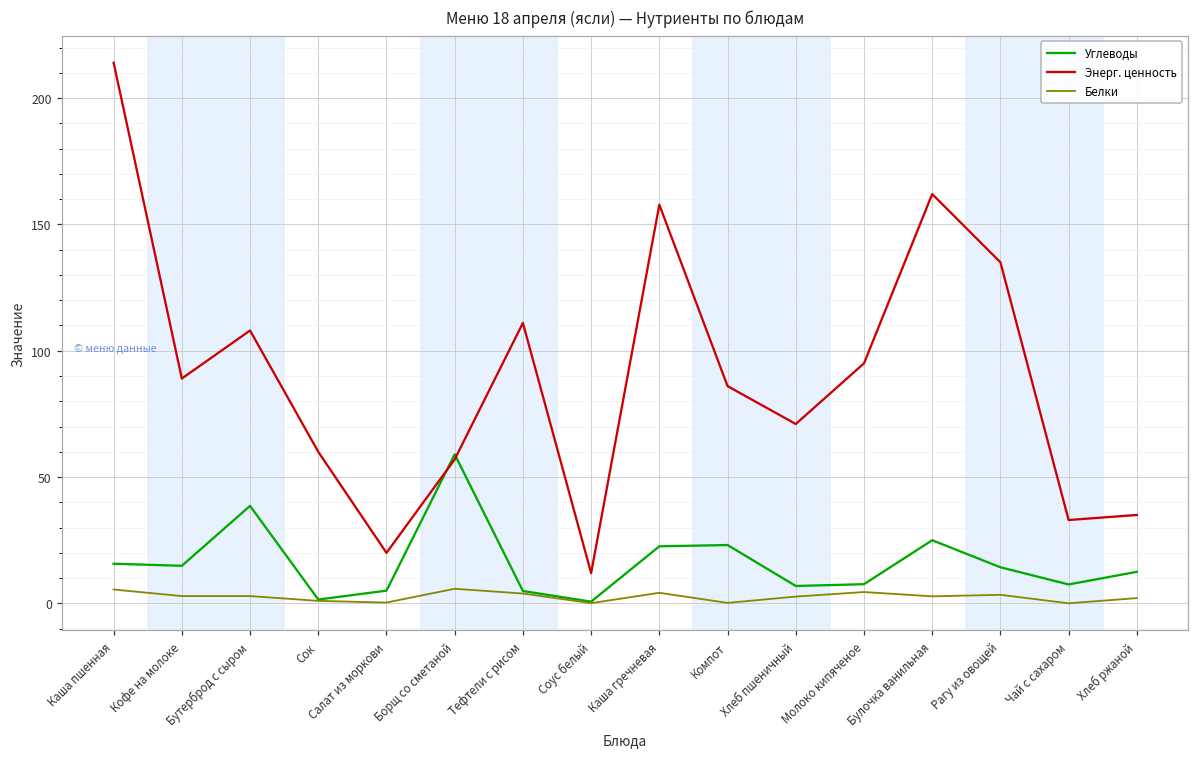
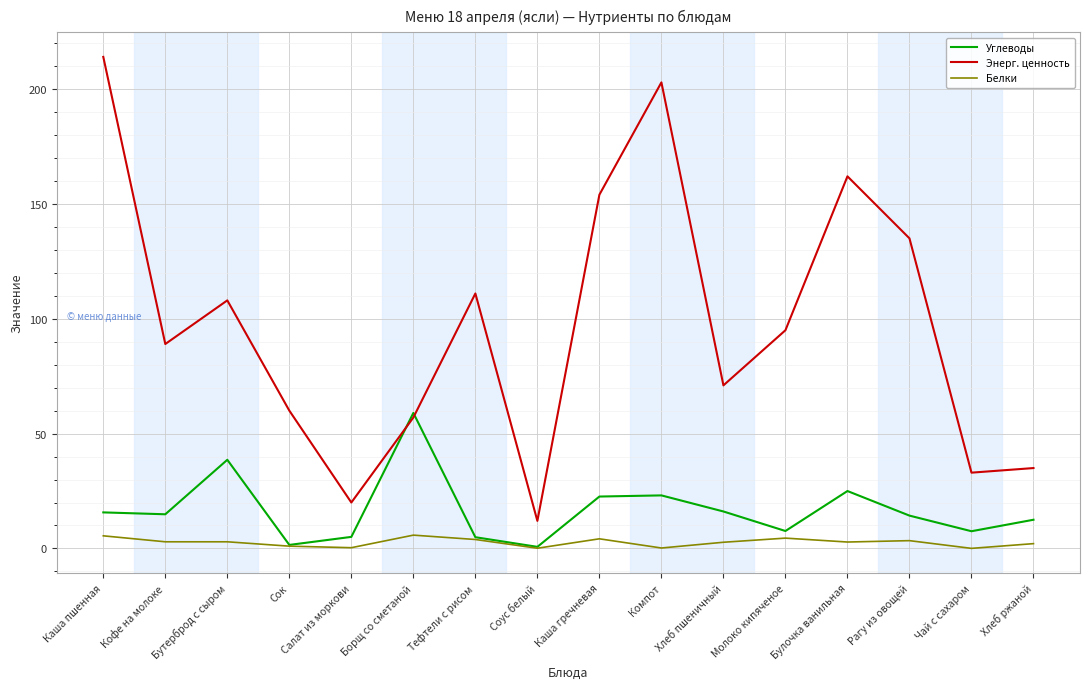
  {
    "Углеводы": {
      "Каша пшенная": 16,
      "Кофе на молоке": 15,
      "Бутерброд с сыром": 39,
      "Салат из моркови": 5,
      "Борщ со сметаной": 59,
      "Каша гречневая": 23,
      "Компот": 23,
-     "Хлеб пшеничный": 7,
+     "Хлеб пшеничный": 16,
      "Молоко кипяченое": 8,
      "Булочка ванильная": 25,
      "Рагу из овощей": 14,
      "Чай с сахаром": 8,
      "Хлеб ржаной": 13
    },
    "Энерг. ценность": {
      "Каша пшенная": 214,
      "Кофе на молоке": 89,
      "Бутерброд с сыром": 108,
      "Сок": 60,
      "Салат из моркови": 20,
      "Борщ со сметаной": 57,
      "Тефтели с рисом": 111,
      "Соус белый": 12,
-     "Каша гречневая": 158,
-     "Компот": 86,
+     "Каша гречневая": 154,
+     "Компот": 203,
      "Хлеб пшеничный": 71,
      "Молоко кипяченое": 95,
      "Булочка ванильная": 162,
      "Рагу из овощей": 135,
      "Чай с сахаром": 33,
      "Хлеб ржаной": 35
    },
    "Белки": {
      "Каша пшенная": 6,
      "Кофе на молоке": 3,
      "Бутерброд с сыром": 3,
      "Салат из моркови": 0,
      "Борщ со сметаной": 6,
      "Каша гречневая": 4,
      "Компот": 0,
      "Хлеб пшеничный": 3,
      "Молоко кипяченое": 5,
      "Булочка ванильная": 3,
      "Рагу из овощей": 3,
      "Чай с сахаром": 0,
      "Хлеб ржаной": 2
    }
  }
